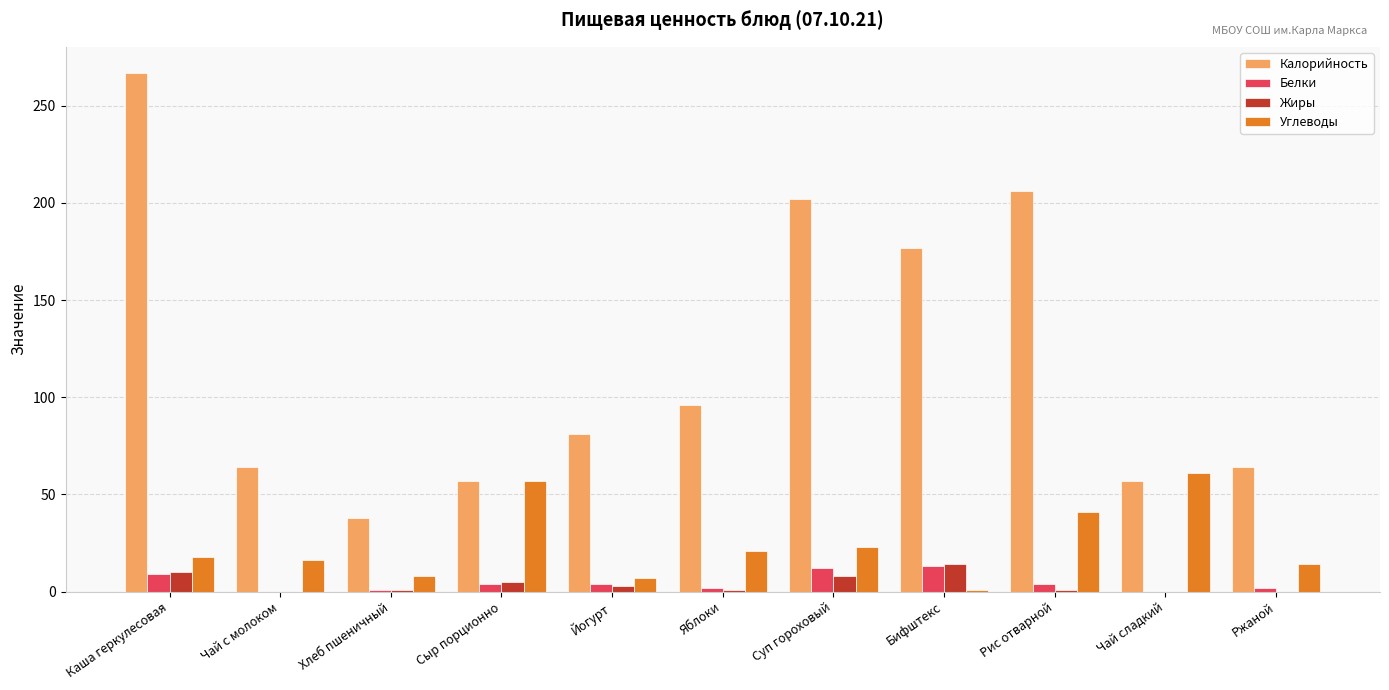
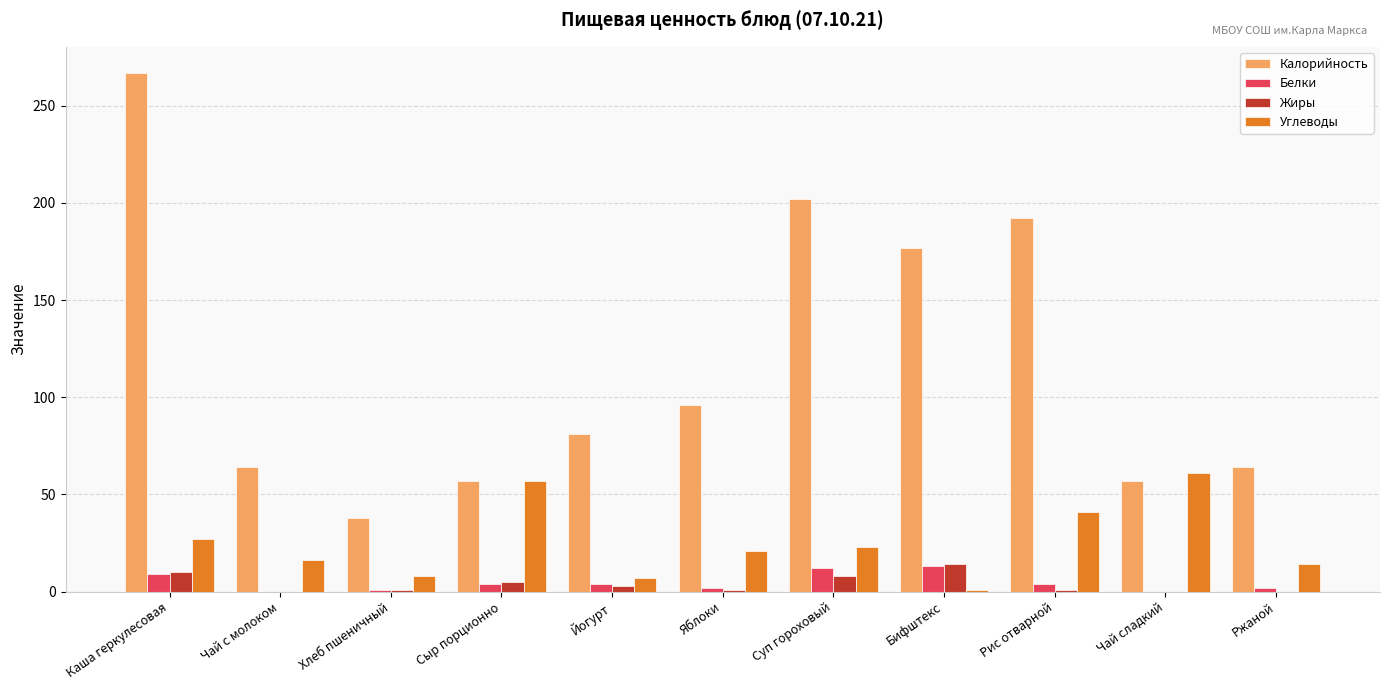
  {
    "Калорийность": {
      "Каша геркулесовая": 267,
      "Чай с молоком": 64,
      "Хлеб пшеничный": 38,
      "Сыр порционно": 57,
      "Йогурт": 81,
      "Яблоки": 96,
      "Суп гороховый": 202,
      "Бифштекс": 177,
-     "Рис отварной": 206,
+     "Рис отварной": 192,
      "Чай сладкий": 57,
      "Ржаной": 64
    },
    "Белки": {
      "Каша геркулесовая": 9,
      "Чай с молоком": 0,
      "Сыр порционно": 4,
      "Йогурт": 4,
      "Яблоки": 2,
      "Суп гороховый": 12,
      "Бифштекс": 13,
      "Рис отварной": 4,
      "Чай сладкий": 0,
      "Ржаной": 2
    },
    "Жиры": {
      "Каша геркулесовая": 10,
      "Чай с молоком": 0,
      "Сыр порционно": 5,
      "Йогурт": 3,
      "Суп гороховый": 8,
      "Бифштекс": 14,
      "Чай сладкий": 0,
      "Ржаной": 0
    },
    "Углеводы": {
-     "Каша геркулесовая": 18,
+     "Каша геркулесовая": 27,
      "Чай с молоком": 16,
      "Хлеб пшеничный": 8,
      "Сыр порционно": 57,
      "Йогурт": 7,
      "Яблоки": 21,
      "Суп гороховый": 23,
      "Рис отварной": 41,
      "Чай сладкий": 61,
      "Ржаной": 14
    }
  }
